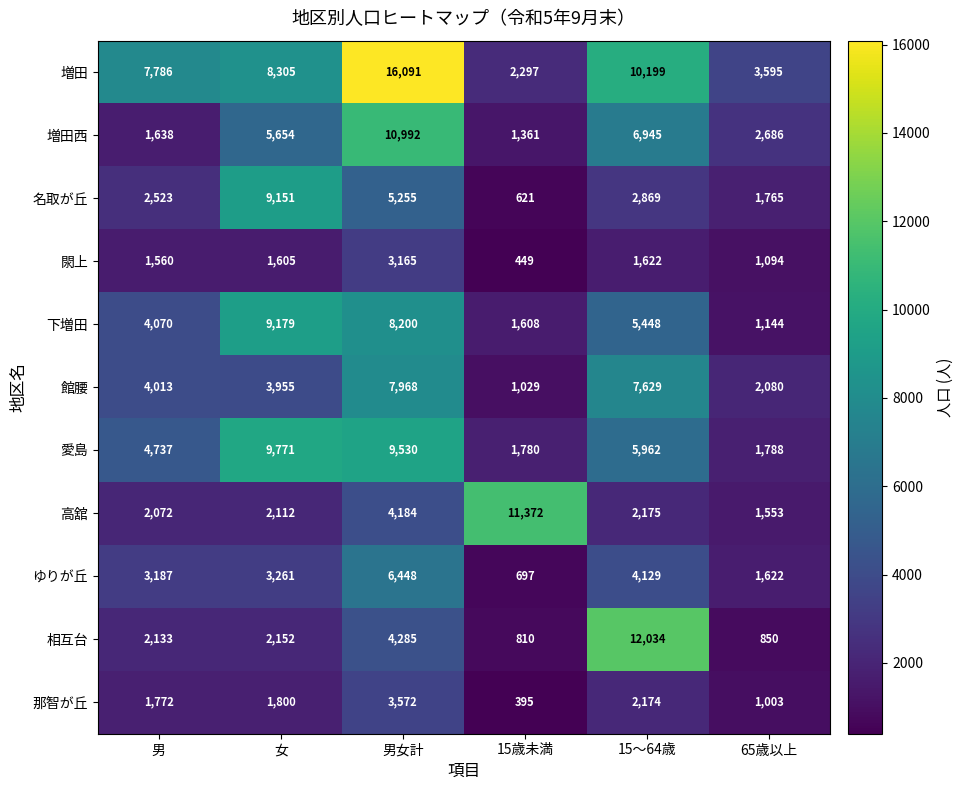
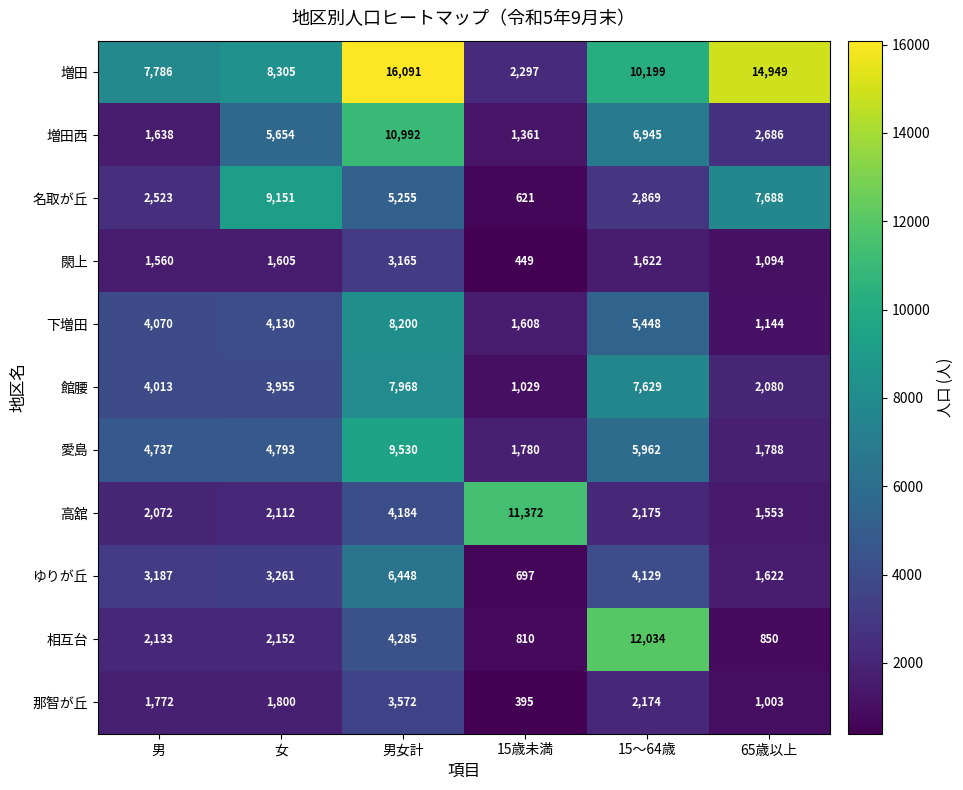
  {
    "増田": {
      "男": "7,786",
      "女": "8,305",
      "男女計": "16,091",
      "15歳未満": "2,297",
      "15～64歳": "10,199",
-     "65歳以上": "3,595"
+     "65歳以上": "14,949"
    },
    "増田西": {
      "男": "1,638",
      "女": "5,654",
      "男女計": "10,992",
      "15歳未満": "1,361",
      "15～64歳": "6,945",
      "65歳以上": "2,686"
    },
    "名取が丘": {
      "男": "2,523",
      "女": "9,151",
      "男女計": "5,255",
      "15歳未満": "621",
      "15～64歳": "2,869",
-     "65歳以上": "1,765"
+     "65歳以上": "7,688"
    },
    "閖上": {
      "男": "1,560",
      "女": "1,605",
      "男女計": "3,165",
      "15歳未満": "449",
      "15～64歳": "1,622",
      "65歳以上": "1,094"
    },
    "下増田": {
      "男": "4,070",
-     "女": "9,179",
+     "女": "4,130",
      "男女計": "8,200",
      "15歳未満": "1,608",
      "15～64歳": "5,448",
      "65歳以上": "1,144"
    },
    "館腰": {
      "男": "4,013",
      "女": "3,955",
      "男女計": "7,968",
      "15歳未満": "1,029",
      "15～64歳": "7,629",
      "65歳以上": "2,080"
    },
    "愛島": {
      "男": "4,737",
-     "女": "9,771",
+     "女": "4,793",
      "男女計": "9,530",
      "15歳未満": "1,780",
      "15～64歳": "5,962",
      "65歳以上": "1,788"
    },
    "高舘": {
      "男": "2,072",
      "女": "2,112",
      "男女計": "4,184",
      "15歳未満": "11,372",
      "15～64歳": "2,175",
      "65歳以上": "1,553"
    },
    "ゆりが丘": {
      "男": "3,187",
      "女": "3,261",
      "男女計": "6,448",
      "15歳未満": "697",
      "15～64歳": "4,129",
      "65歳以上": "1,622"
    },
    "相互台": {
      "男": "2,133",
      "女": "2,152",
      "男女計": "4,285",
      "15歳未満": "810",
      "15～64歳": "12,034",
      "65歳以上": "850"
    },
    "那智が丘": {
      "男": "1,772",
      "女": "1,800",
      "男女計": "3,572",
      "15歳未満": "395",
      "15～64歳": "2,174",
      "65歳以上": "1,003"
    }
  }
